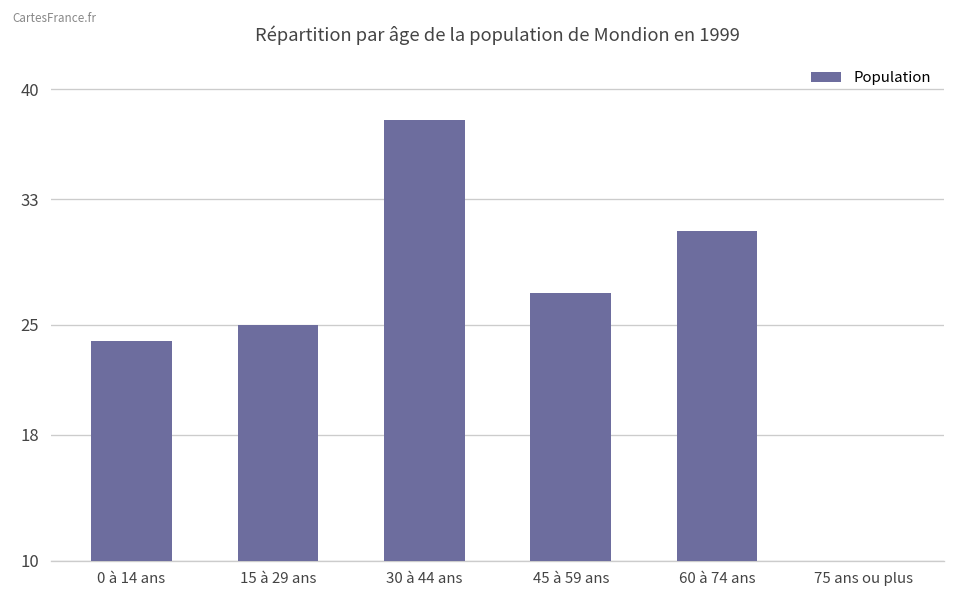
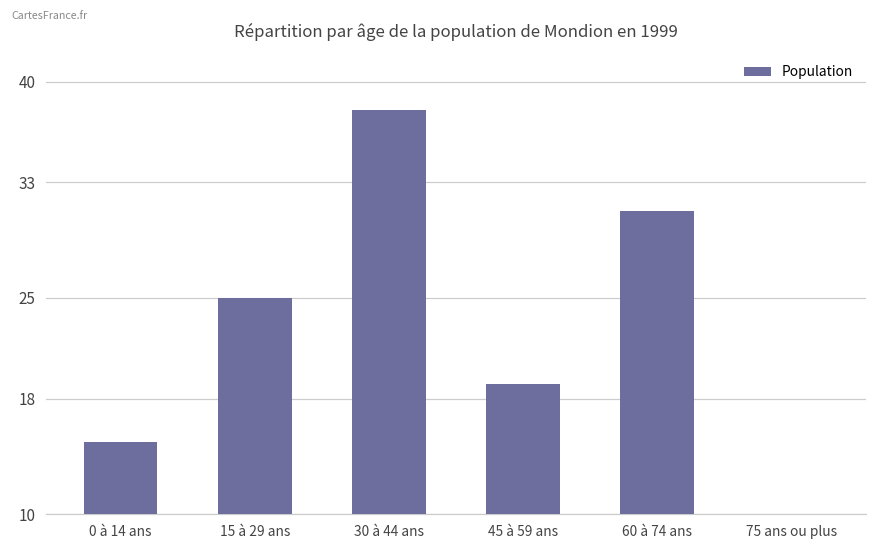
  {
-   "0 à 14 ans": 24,
+   "0 à 14 ans": 15,
    "15 à 29 ans": 25,
    "30 à 44 ans": 38,
-   "45 à 59 ans": 27,
+   "45 à 59 ans": 19,
    "60 à 74 ans": 31
  }
